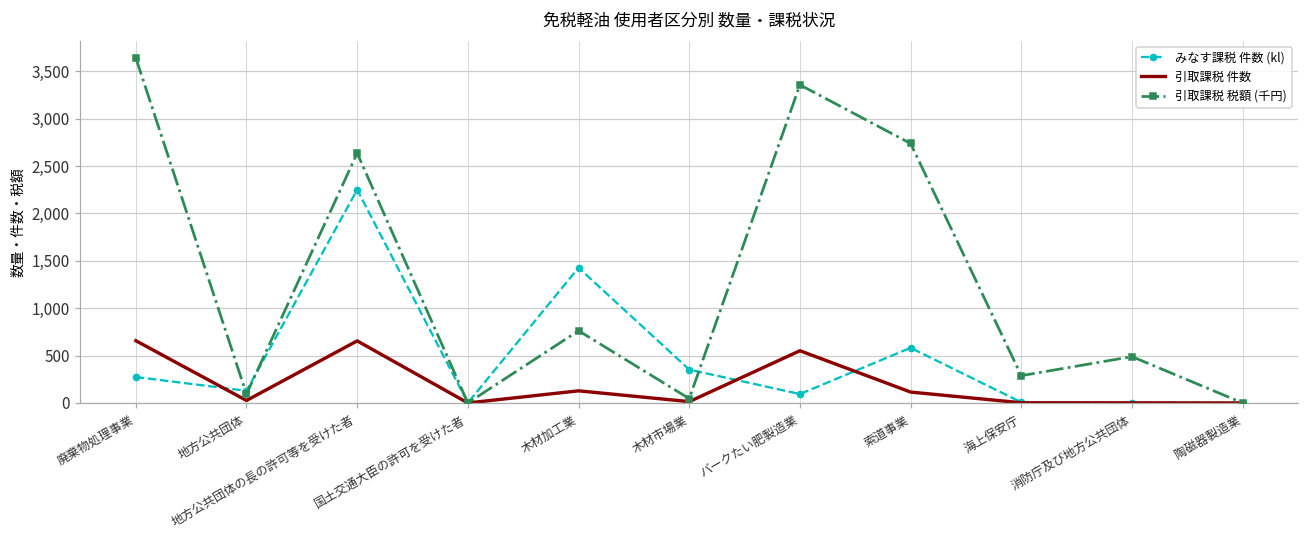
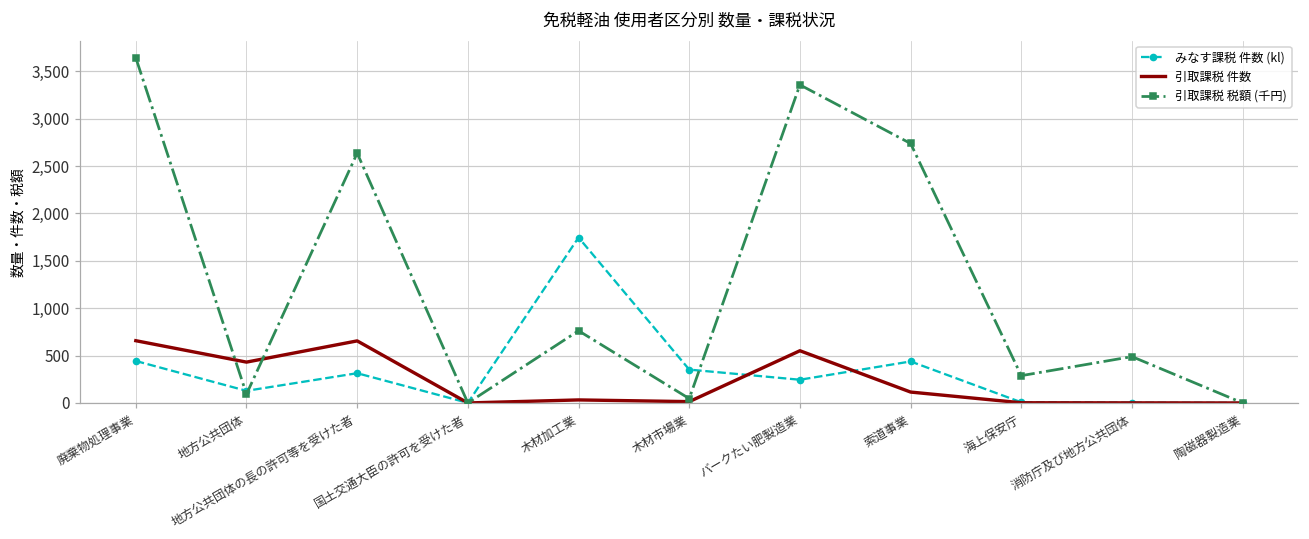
  {
    "みなす課税 件数 (kl)": {
-     "廃棄物処理事業": "300",
+     "廃棄物処理事業": "400",
      "地方公共団体": "100",
-     "地方公共団体の長の許可等を受けた者": "2,300",
-     "木材加工業": "1,400",
+     "地方公共団体の長の許可等を受けた者": "300",
+     "木材加工業": "1,700",
      "木材市場業": "400",
-     "バークたい肥製造業": "100",
-     "索道事業": "600"
+     "バークたい肥製造業": "200",
+     "索道事業": "400"
    },
    "引取課税 件数": {
      "廃棄物処理事業": "700",
-     "地方公共団体": "0",
+     "地方公共団体": "400",
      "地方公共団体の長の許可等を受けた者": "700",
-     "木材加工業": "100",
+     "木材加工業": "0",
      "木材市場業": "0",
      "バークたい肥製造業": "600",
      "索道事業": "100"
    },
    "引取課税 税額 (千円)": {
      "廃棄物処理事業": "3,600",
      "地方公共団体": "100",
      "地方公共団体の長の許可等を受けた者": "2,600",
      "木材加工業": "800",
      "木材市場業": "0",
      "バークたい肥製造業": "3,400",
      "索道事業": "2,700",
      "海上保安庁": "300",
      "消防庁及び地方公共団体": "500"
    }
  }
